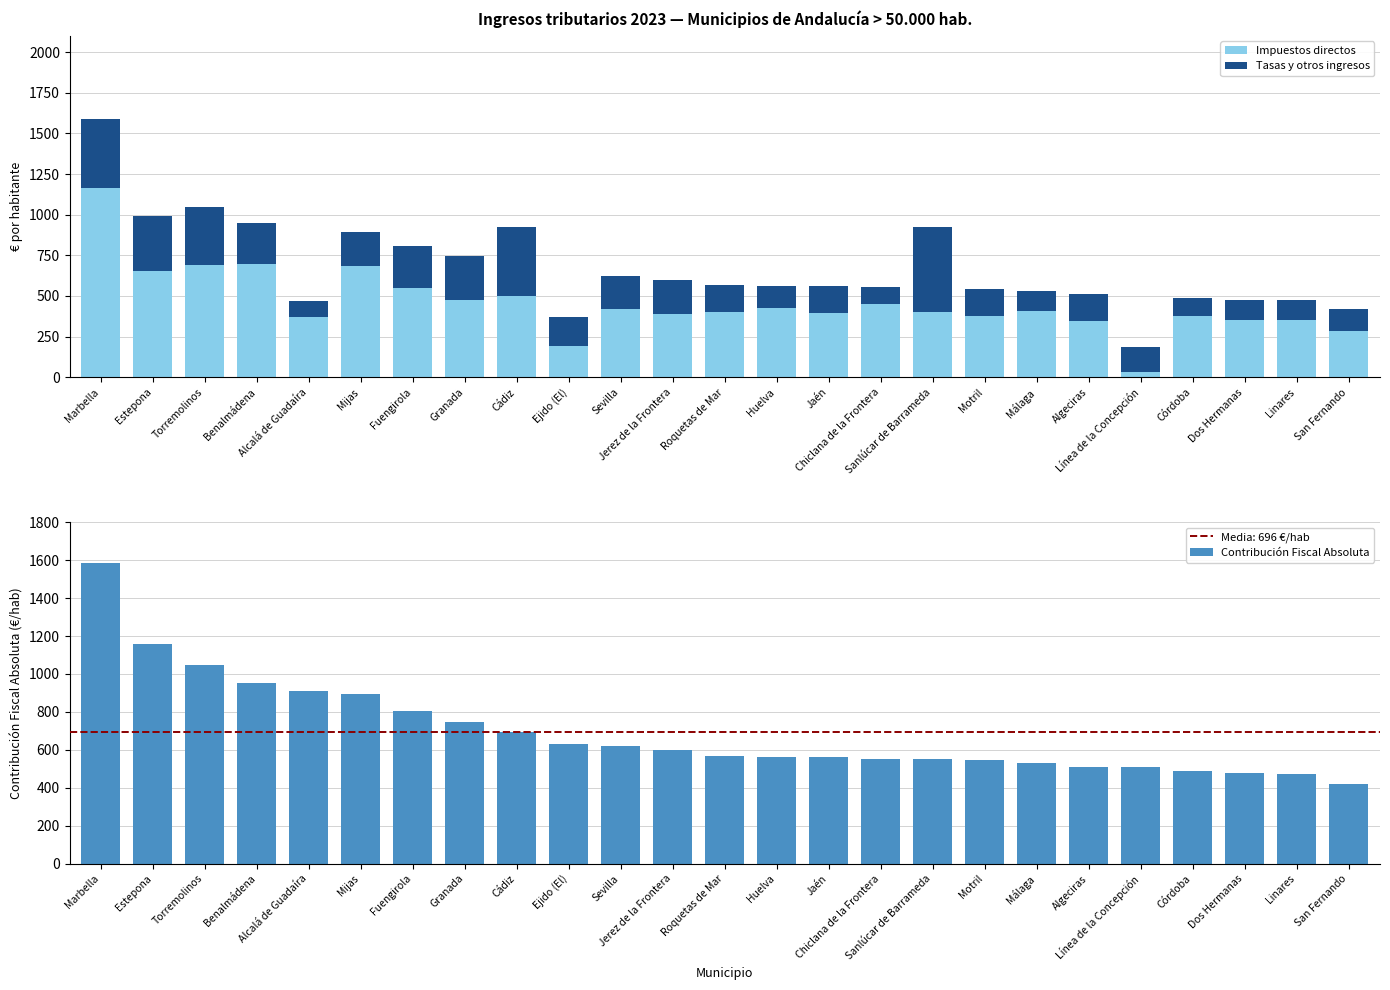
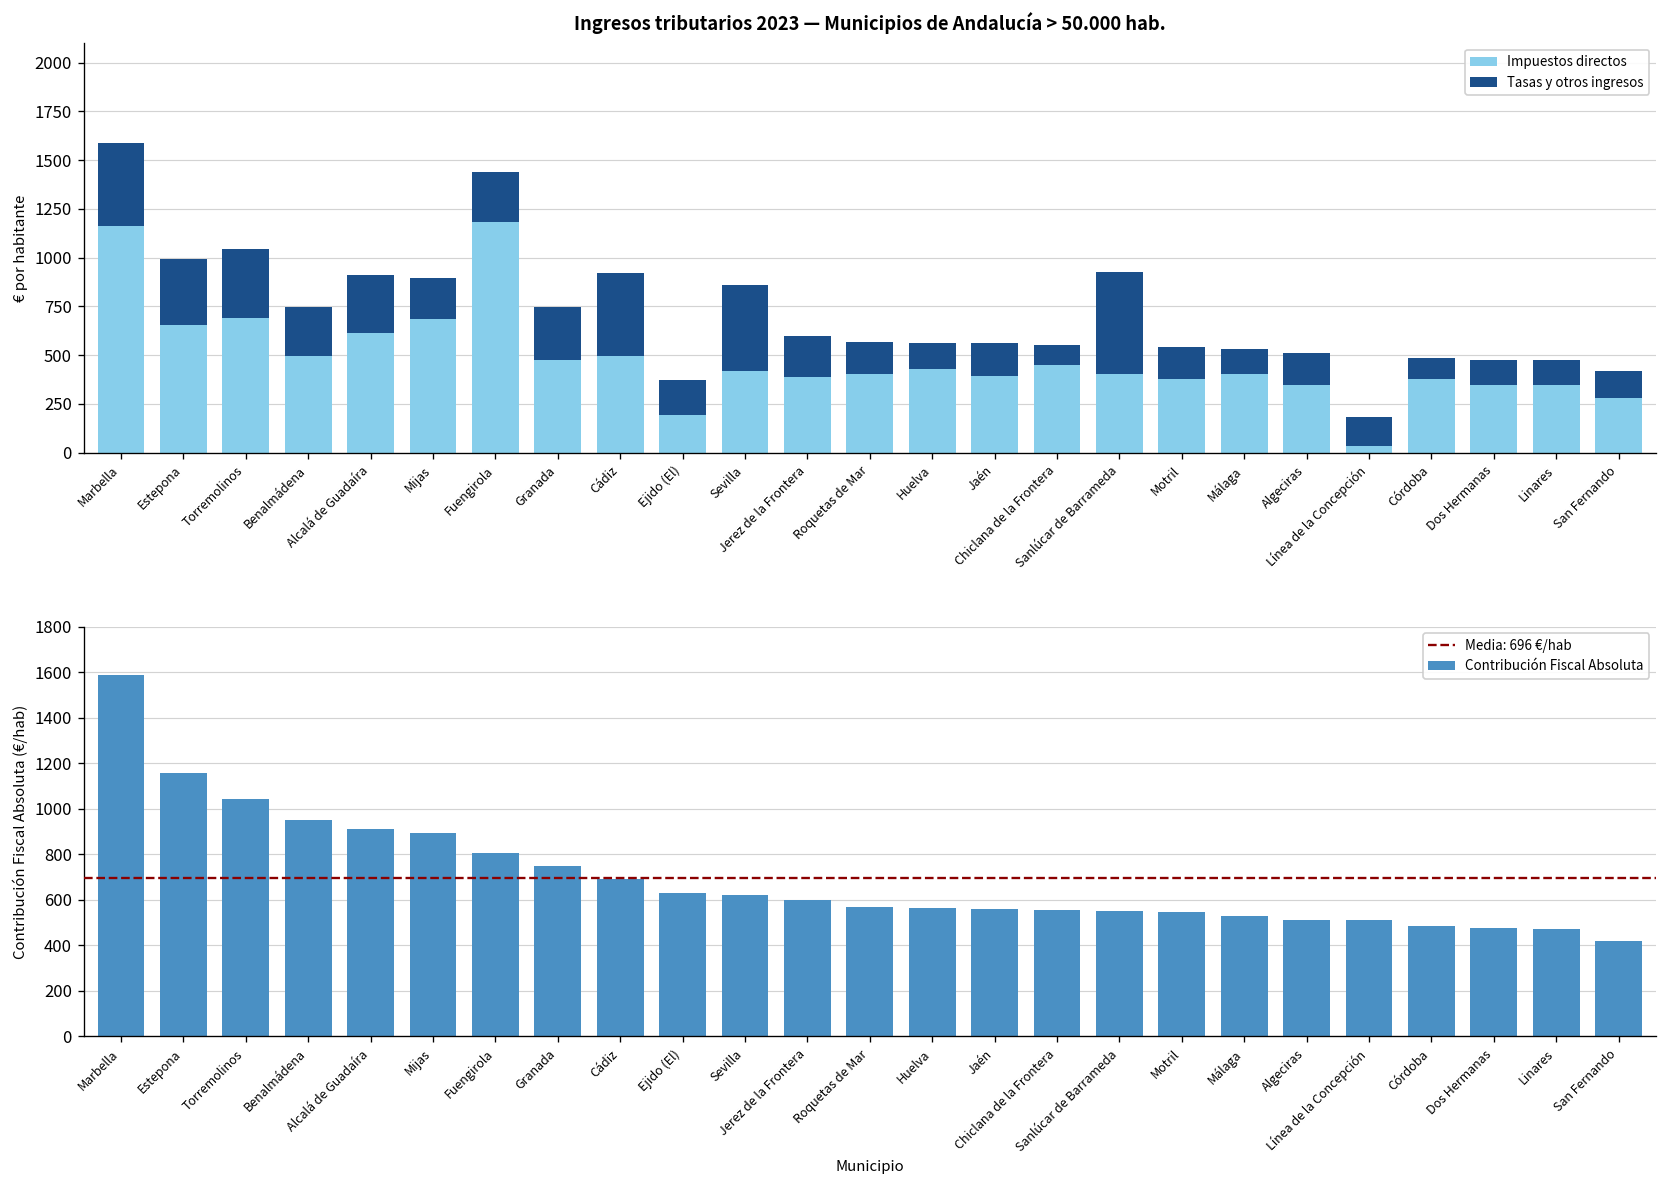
  {
    "Ingresos tributarios 2023 — Municipios de Andalucía > 50.000 hab.": {
      "Impuestos directos": {
        "Marbella": 1160,
        "Estepona": 660,
        "Torremolinos": 690,
-       "Benalmádena": 700,
-       "Alcalá de Guadaíra": 370,
+       "Benalmádena": 490,
+       "Alcalá de Guadaíra": 610,
        "Mijas": 680,
-       "Fuengirola": 550,
+       "Fuengirola": 1180,
        "Granada": 470,
        "Cádiz": 500,
        "Ejido (El)": 190,
        "Sevilla": 420,
        "Jerez de la Frontera": 390,
        "Roquetas de Mar": 400,
        "Huelva": 430,
        "Jaén": 400,
        "Chiclana de la Frontera": 450,
        "Sanlúcar de Barrameda": 400,
        "Motril": 380,
        "Málaga": 410,
        "Algeciras": 350,
        "Línea de la Concepción": 30,
        "Córdoba": 380,
        "Dos Hermanas": 350,
        "Linares": 350,
        "San Fernando": 280
      },
      "Tasas y otros ingresos": {
        "Marbella": 420,
        "Estepona": 340,
        "Torremolinos": 360,
        "Benalmádena": 250,
-       "Alcalá de Guadaíra": 100,
+       "Alcalá de Guadaíra": 300,
        "Mijas": 210,
        "Fuengirola": 260,
        "Granada": 280,
        "Cádiz": 430,
        "Ejido (El)": 180,
-       "Sevilla": 200,
+       "Sevilla": 440,
        "Jerez de la Frontera": 210,
        "Roquetas de Mar": 170,
        "Huelva": 140,
        "Jaén": 170,
        "Chiclana de la Frontera": 100,
        "Sanlúcar de Barrameda": 530,
        "Motril": 170,
        "Málaga": 120,
        "Algeciras": 160,
        "Línea de la Concepción": 150,
        "Córdoba": 110,
        "Dos Hermanas": 130,
        "Linares": 120,
        "San Fernando": 140
      }
    }
  }
